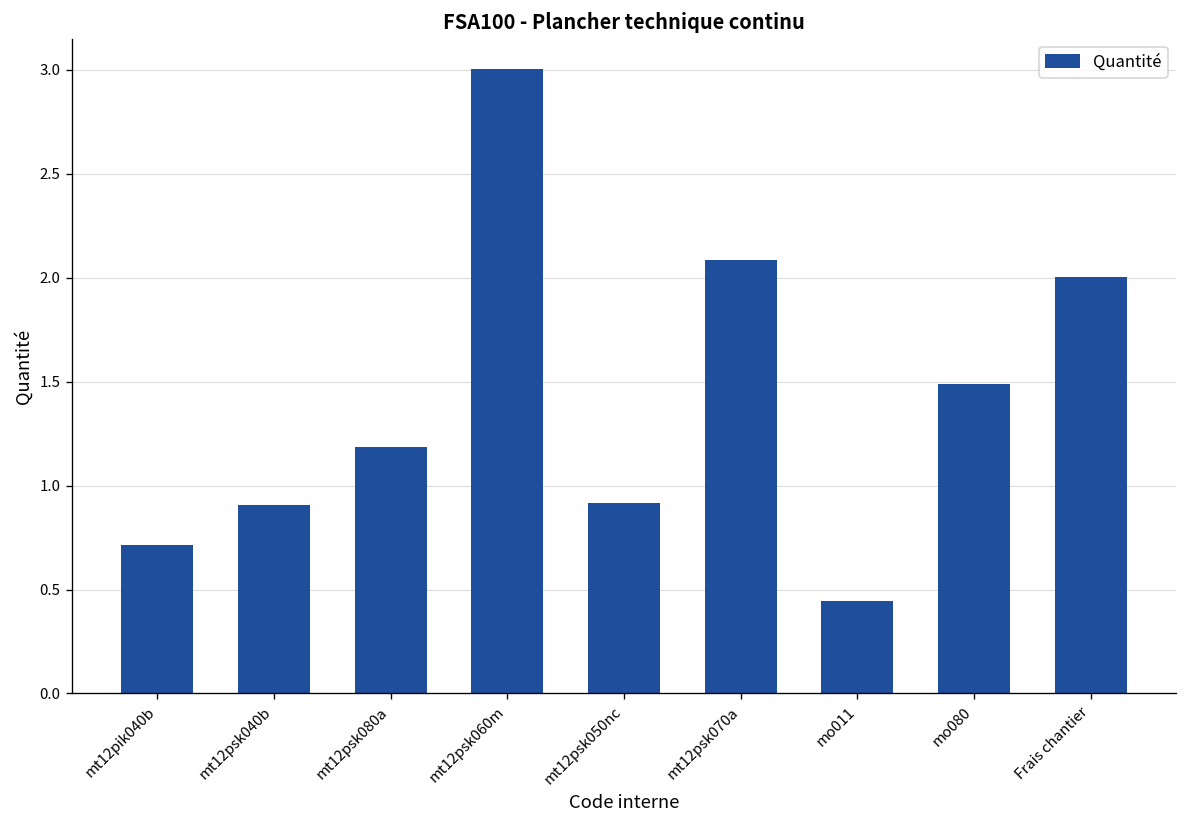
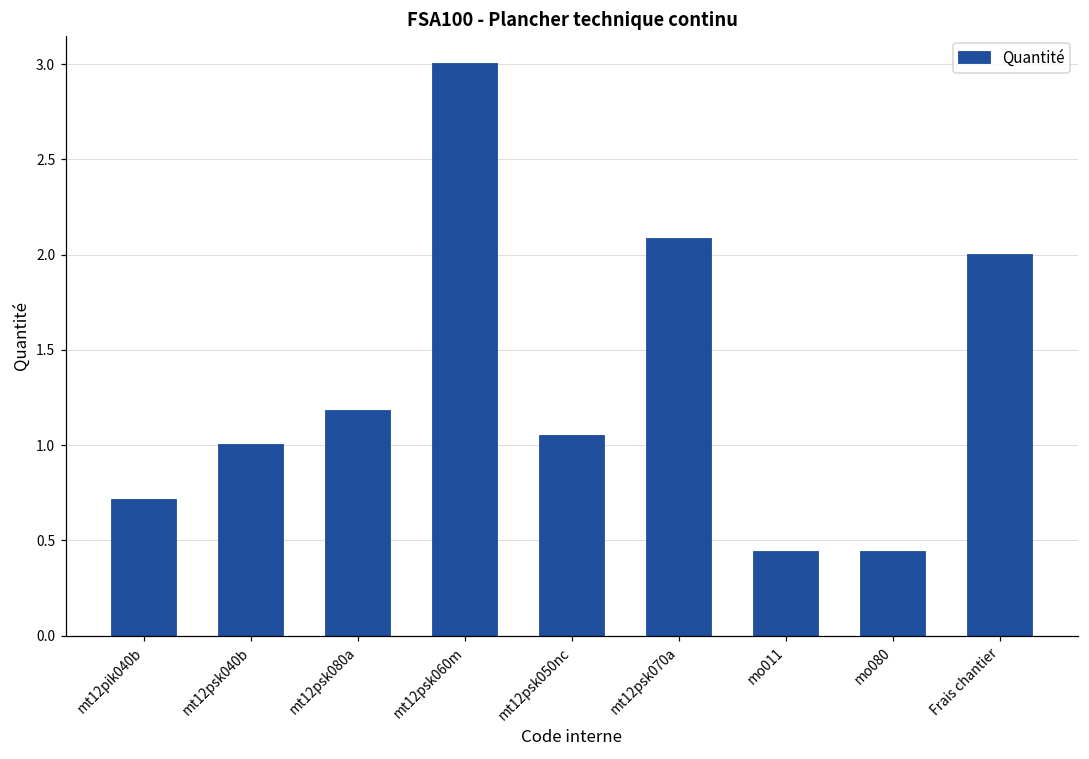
  {
    "mt12pik040b": 0.71,
-   "mt12psk040b": 0.9,
+   "mt12psk040b": 1.0,
    "mt12psk080a": 1.18,
    "mt12psk060m": 3.00,
-   "mt12psk050nc": 0.91,
+   "mt12psk050nc": 1.05,
    "mt12psk070a": 2.08,
    "mo011": 0.44,
-   "mo080": 1.49,
+   "mo080": 0.44,
    "Frais chantier": 2.00
  }
